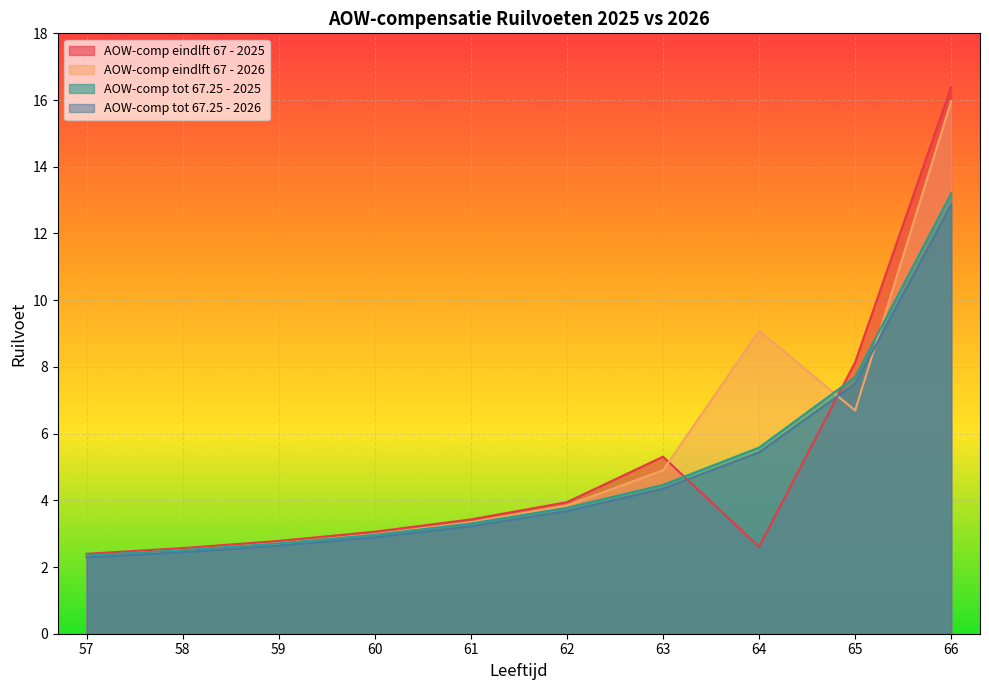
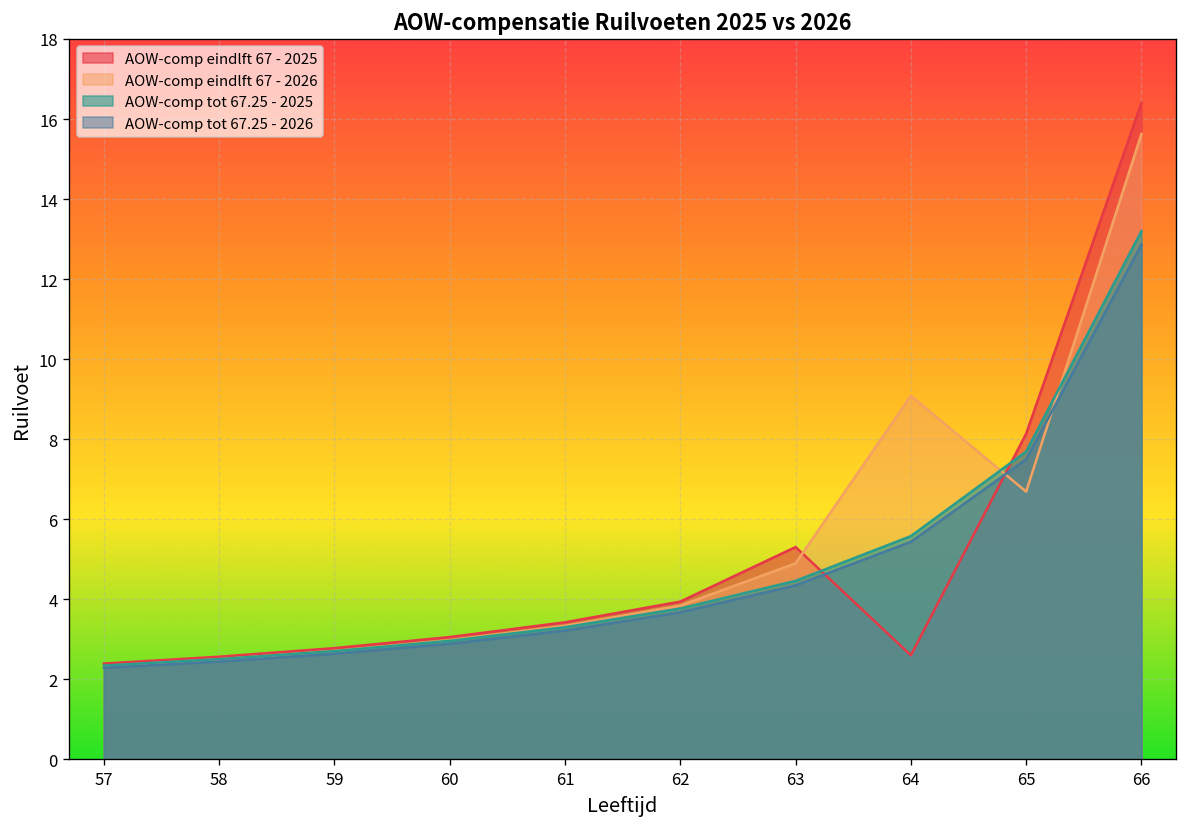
  {
    "AOW-comp eindlft 67 - 2025": {
      "60": 3.1,
      "61": 3.4,
      "62": 3.9,
      "63": 5.3,
      "64": 2.6,
      "65": 8.1,
      "66": 16.4
    },
    "AOW-comp eindlft 67 - 2026": {
      "63": 4.9,
      "64": 9.1,
      "65": 6.7,
-     "66": 16.0
+     "66": 15.6
    }
  }
